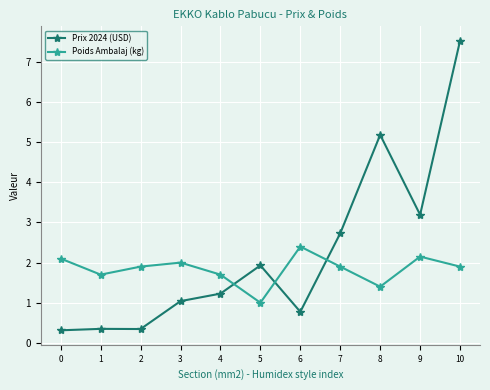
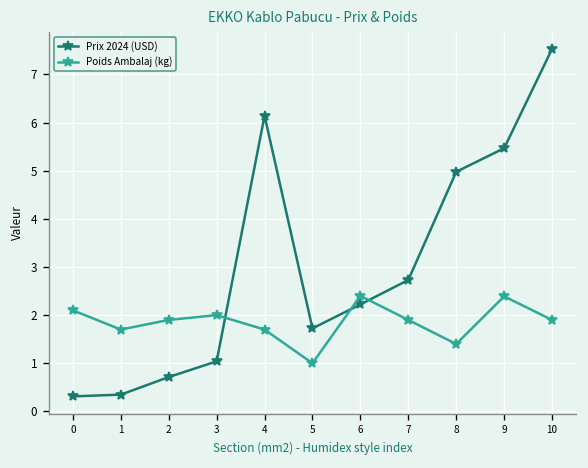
  {
    "Prix 2024 (USD)": {
      "0": 0.3,
      "1": 0.3,
-     "2": 0.3,
+     "2": 0.7,
      "3": 1.0,
-     "4": 1.2,
-     "5": 1.9,
-     "6": 0.8,
+     "4": 6.1,
+     "5": 1.7,
+     "6": 2.2,
      "7": 2.7,
-     "8": 5.2,
-     "9": 3.2,
+     "8": 5.0,
+     "9": 5.5,
      "10": 7.5
    },
    "Poids Ambalaj (kg)": {
      "0": 2.1,
      "1": 1.7,
      "2": 1.9,
      "3": 2.0,
      "4": 1.7,
      "5": 1.0,
      "6": 2.4,
      "7": 1.9,
      "8": 1.4,
-     "9": 2.2,
+     "9": 2.4,
      "10": 1.9
    }
  }
